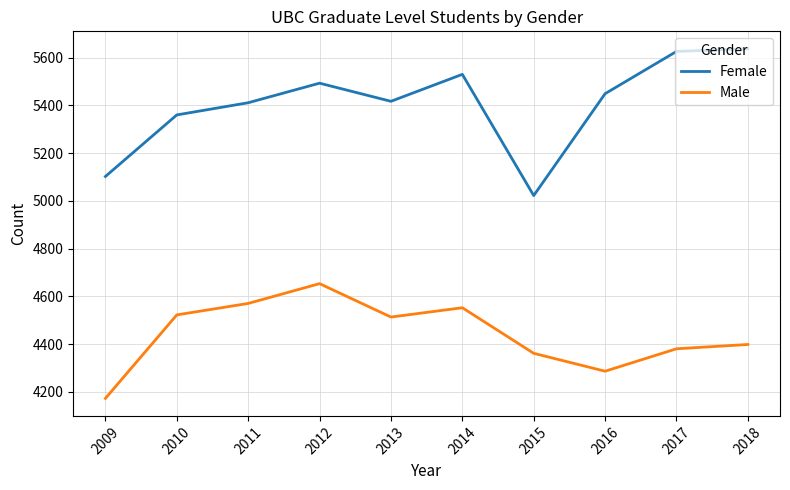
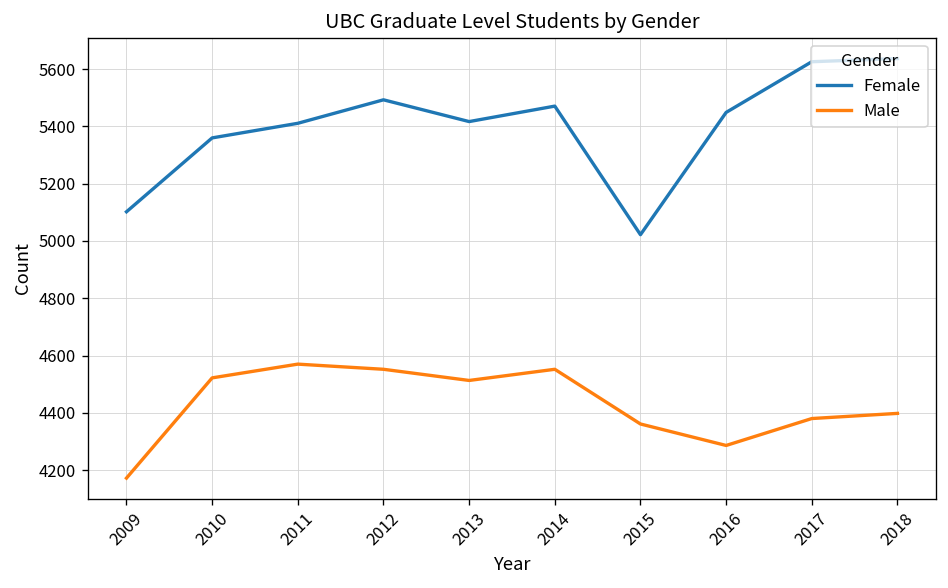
  {
    "Female": {
      "2009": 5100,
      "2010": 5360,
      "2011": 5410,
      "2012": 5490,
      "2013": 5420,
-     "2014": 5530,
+     "2014": 5470,
      "2015": 5020,
      "2016": 5450
    },
    "Male": {
      "2009": 4170,
      "2010": 4520,
      "2011": 4570,
-     "2012": 4650,
+     "2012": 4550,
      "2013": 4510,
      "2014": 4550,
      "2015": 4360,
      "2016": 4290,
      "2017": 4380,
      "2018": 4400
    }
  }
